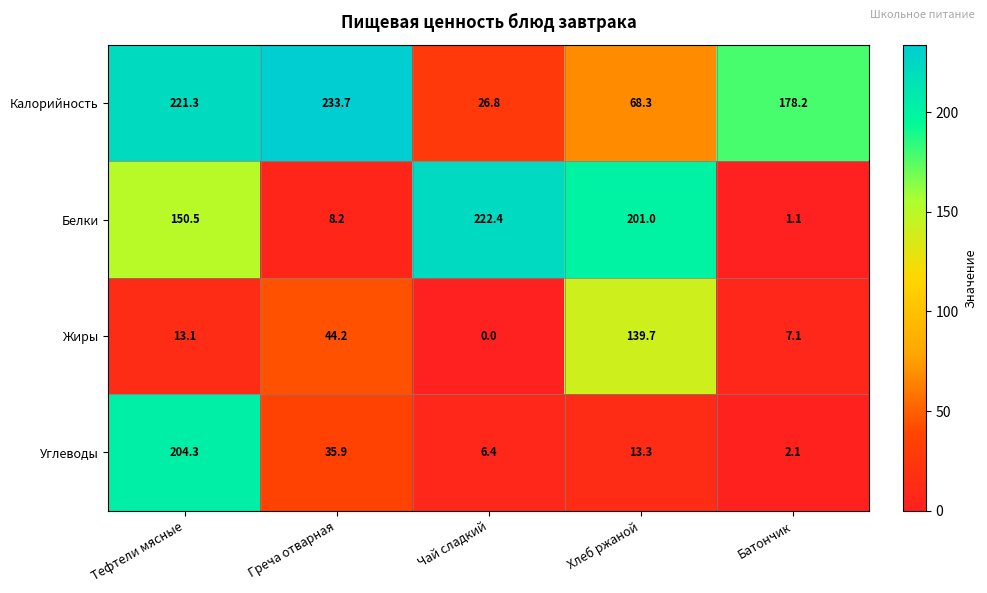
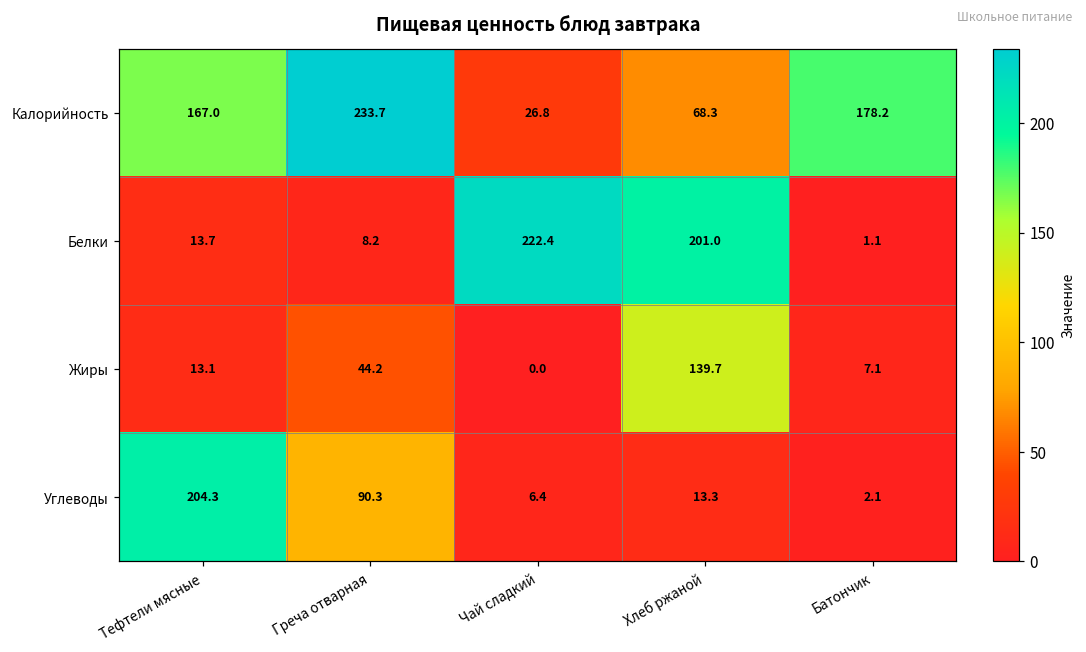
  {
    "Калорийность": {
-     "Тефтели мясные": 221.3,
+     "Тефтели мясные": 167.0,
      "Греча отварная": 233.7,
      "Чай сладкий": 26.8,
      "Хлеб ржаной": 68.3,
      "Батончик": 178.2
    },
    "Белки": {
-     "Тефтели мясные": 150.5,
+     "Тефтели мясные": 13.7,
      "Греча отварная": 8.2,
      "Чай сладкий": 222.4,
      "Хлеб ржаной": 201.0,
      "Батончик": 1.1
    },
    "Жиры": {
      "Тефтели мясные": 13.1,
      "Греча отварная": 44.2,
      "Чай сладкий": 0.0,
      "Хлеб ржаной": 139.7,
      "Батончик": 7.1
    },
    "Углеводы": {
      "Тефтели мясные": 204.3,
-     "Греча отварная": 35.9,
+     "Греча отварная": 90.3,
      "Чай сладкий": 6.4,
      "Хлеб ржаной": 13.3,
      "Батончик": 2.1
    }
  }
